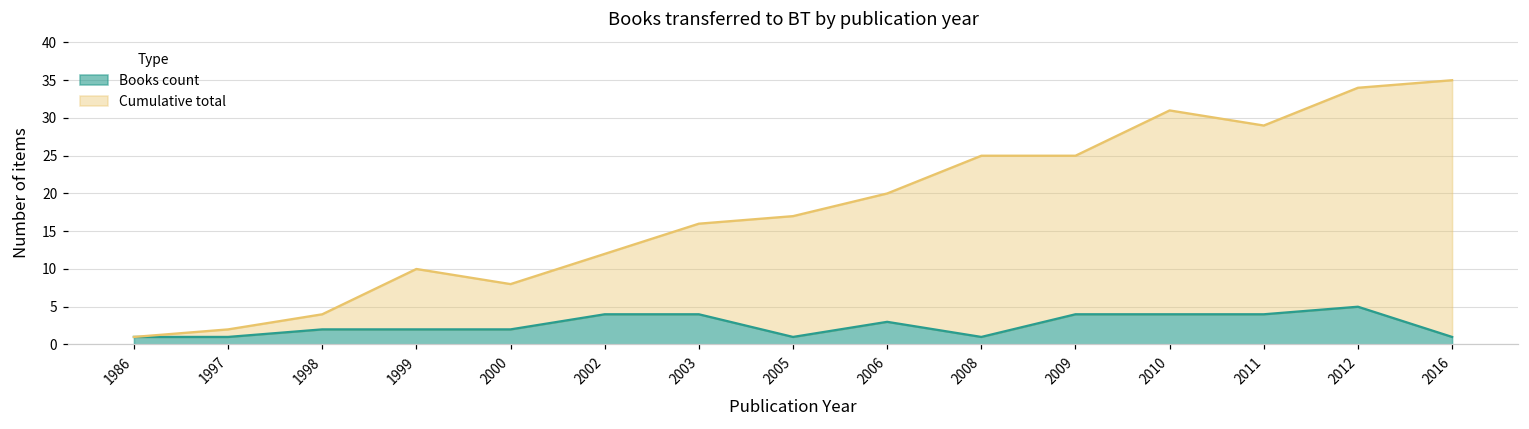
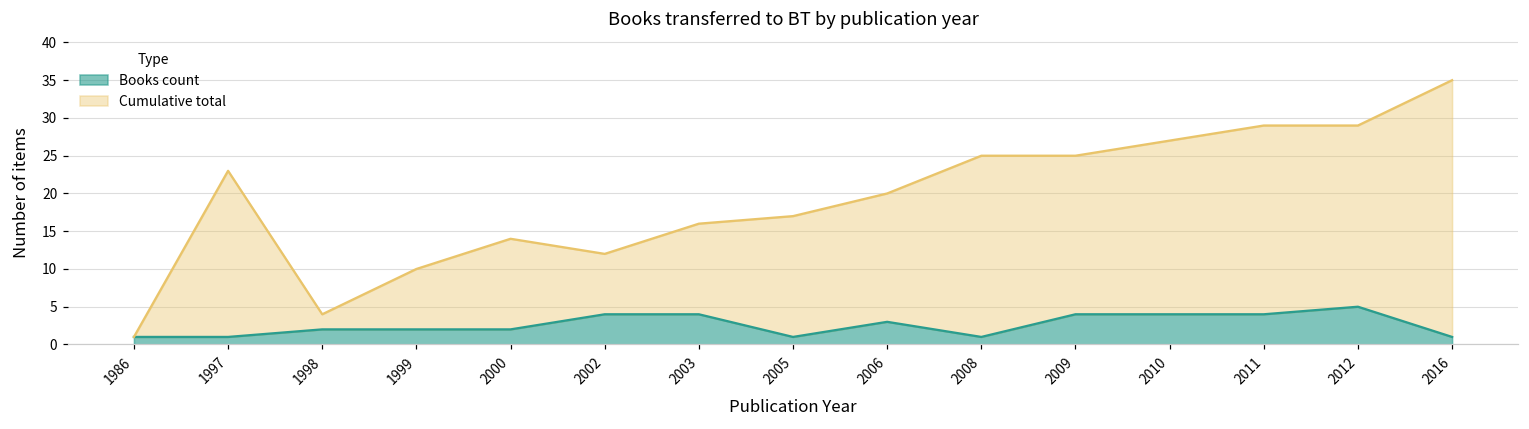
  {
    "Books count": {
      "1997": 1,
      "1998": 2,
      "1999": 2,
      "2000": 2,
      "2002": 4,
      "2003": 4,
      "2005": 1,
      "2006": 3,
      "2008": 1,
      "2009": 4,
      "2010": 4,
      "2011": 4,
      "2012": 5,
      "2016": 1
    },
    "Cumulative total": {
-     "1997": 2,
+     "1997": 23,
      "1998": 4,
      "1999": 10,
-     "2000": 8,
+     "2000": 14,
      "2002": 12,
      "2003": 16,
      "2005": 17,
      "2006": 20,
      "2008": 25,
      "2009": 25,
-     "2010": 31,
+     "2010": 27,
      "2011": 29,
-     "2012": 34,
+     "2012": 29,
      "2016": 35
    }
  }
